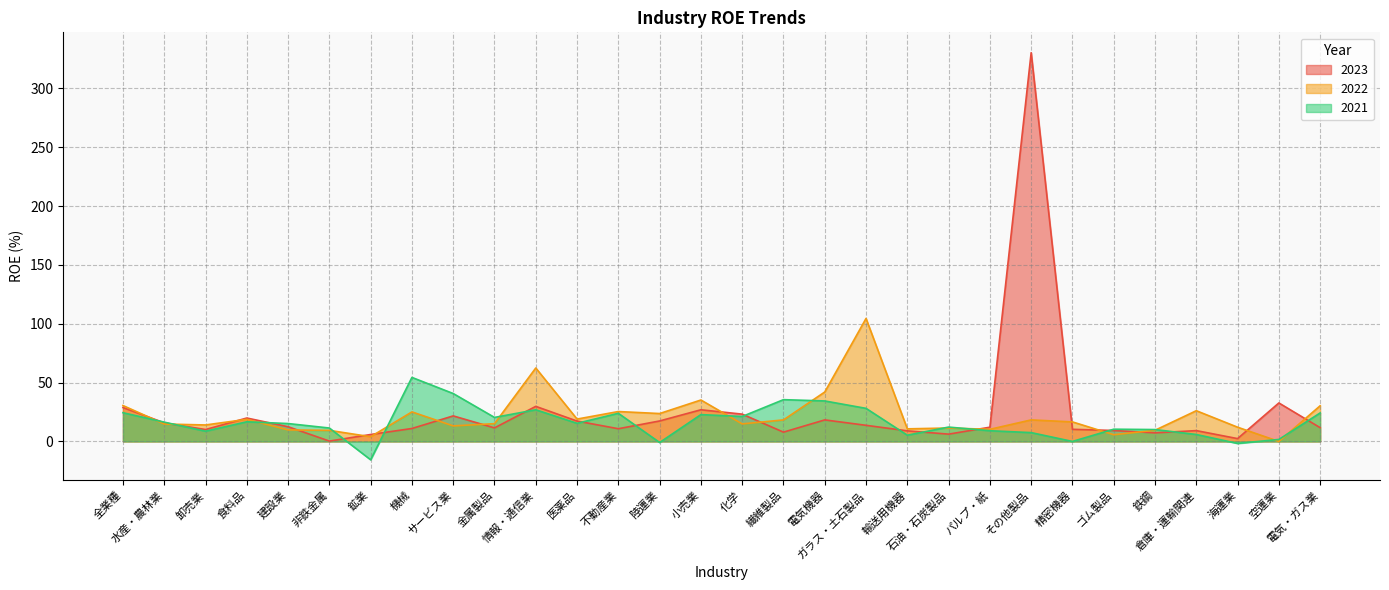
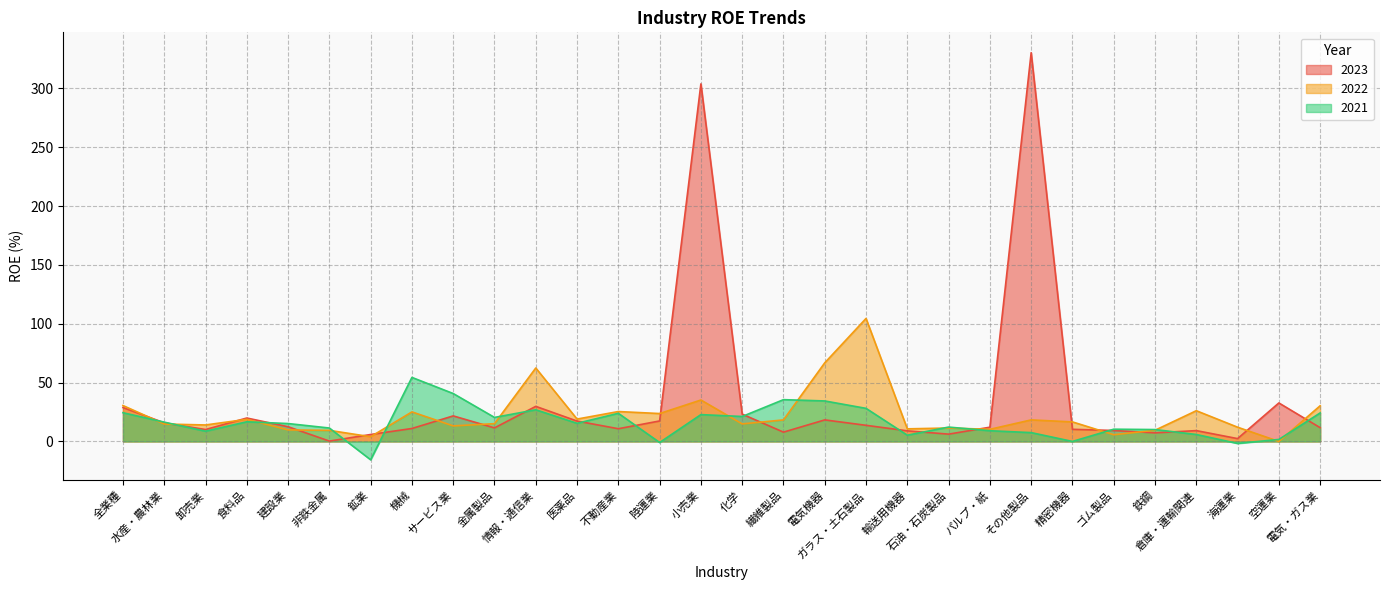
  {
    "2023": {
      "建設業": 13,
      "非鉄金属": 0,
      "機械": 11,
      "サービス業": 22,
      "金属製品": 12,
      "情報・通信業": 30,
      "不動産業": 11,
      "陸運業": 17,
-     "小売業": 27,
+     "小売業": 304,
      "繊維製品": 8,
      "電気機器": 18,
      "ガラス・土石製品": 14,
      "石油・石炭製品": 6,
      "その他製品": 330,
      "精密機器": 10,
      "倉庫・運輸関連": 9,
      "海運業": 2,
      "空運業": 33,
      "電気・ガス業": 12
    },
    "2022": {
      "卸売業": 14,
      "建設業": 10,
      "機械": 25,
      "サービス業": 13,
      "金属製品": 15,
      "情報・通信業": 62,
      "陸運業": 24,
      "小売業": 35,
      "化学": 15,
      "繊維製品": 18,
-     "電気機器": 42,
+     "電気機器": 67,
      "ガラス・土石製品": 105,
      "その他製品": 18,
      "精密機器": 17,
      "ゴム製品": 6,
      "倉庫・運輸関連": 26,
      "海運業": 12,
      "電気・ガス業": 30
    }
  }
